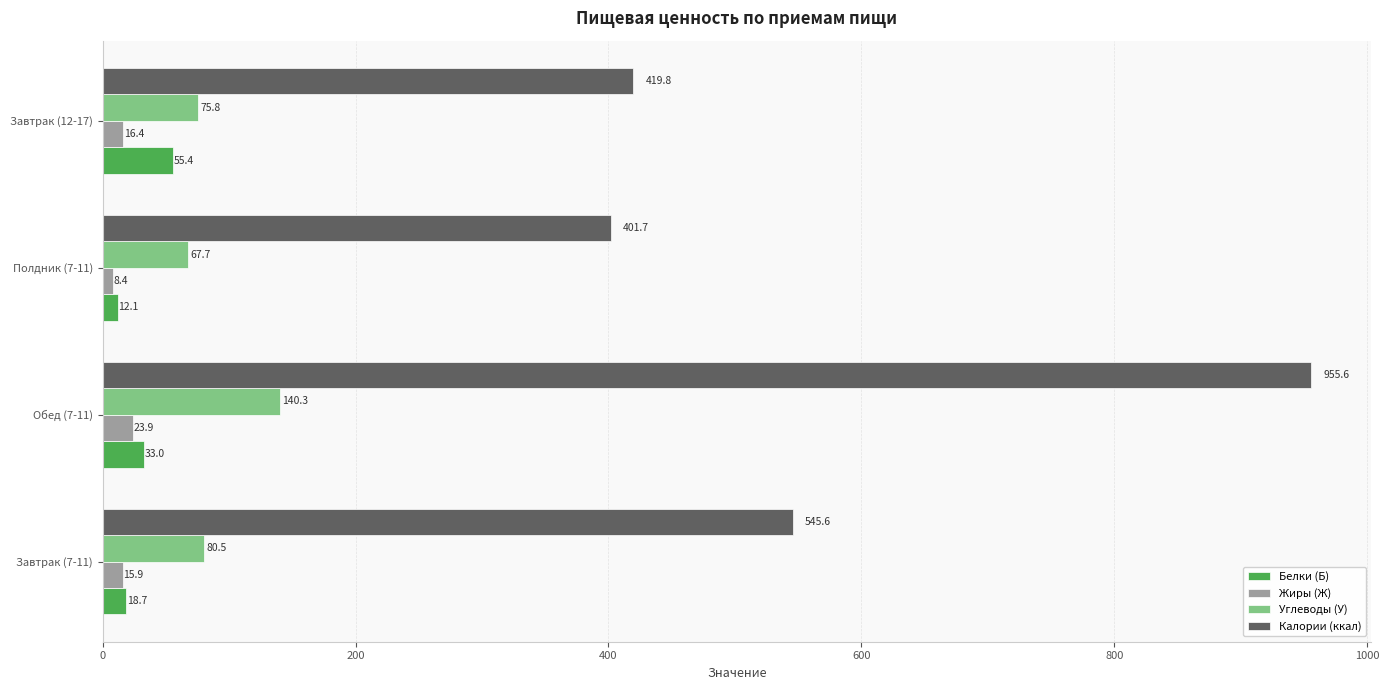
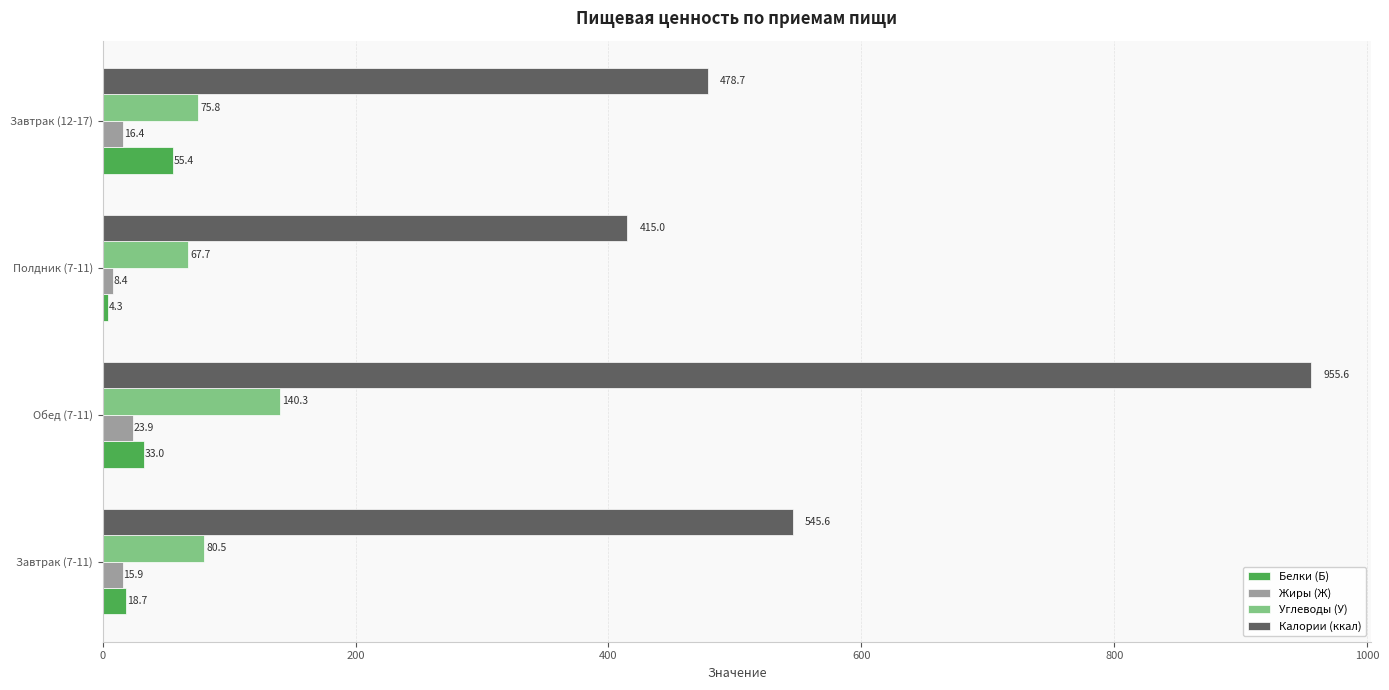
  {
    "Белки (Б)": {
      "Завтрак (12-17)": 55.4,
-     "Полдник (7-11)": 12.1,
+     "Полдник (7-11)": 4.3,
      "Обед (7-11)": 33.0,
      "Завтрак (7-11)": 18.7
    },
    "Калории (ккал)": {
-     "Завтрак (12-17)": 419.8,
-     "Полдник (7-11)": 401.7,
+     "Завтрак (12-17)": 478.7,
+     "Полдник (7-11)": 415.0,
      "Обед (7-11)": 955.6,
      "Завтрак (7-11)": 545.6
    }
  }
